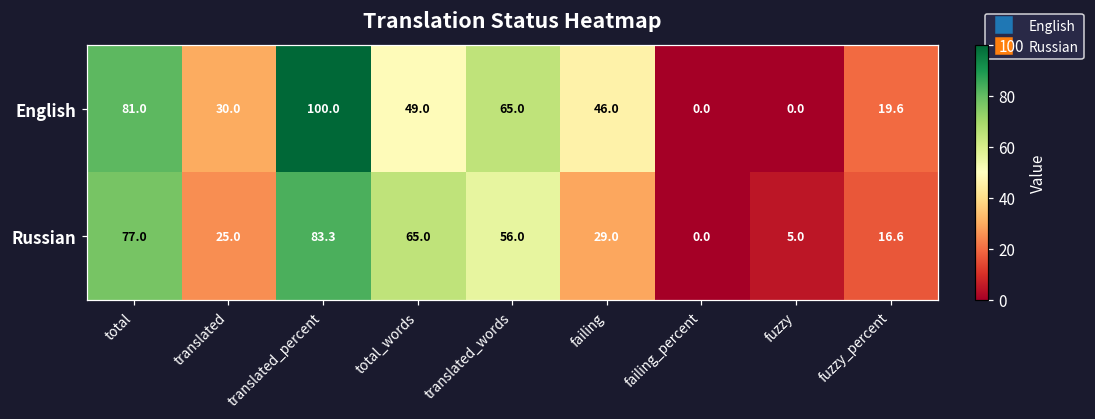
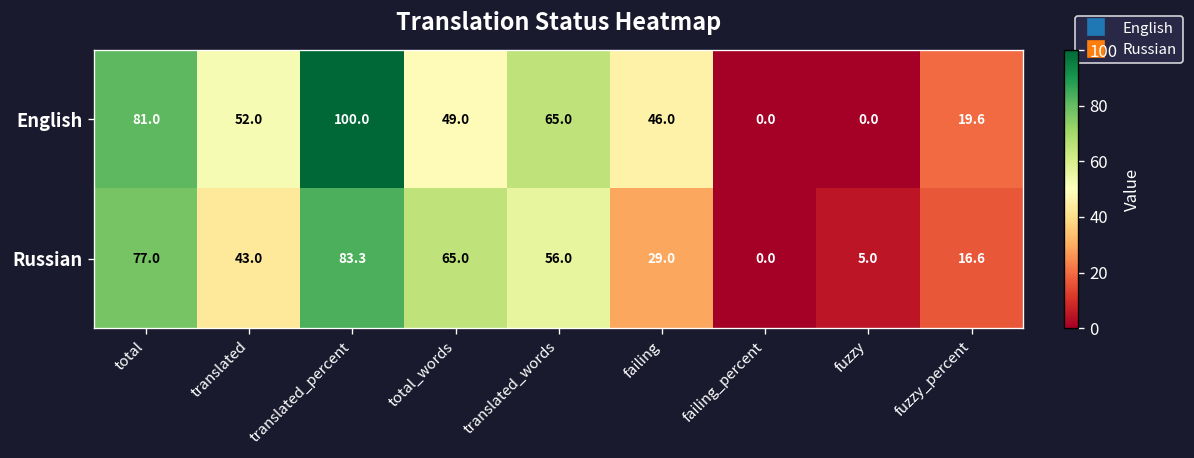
  {
    "English": {
      "total": 81.0,
-     "translated": 30.0,
+     "translated": 52.0,
      "translated_percent": 100.0,
      "total_words": 49.0,
      "translated_words": 65.0,
      "failing": 46.0,
      "failing_percent": 0.0,
      "fuzzy": 0.0,
      "fuzzy_percent": 19.6
    },
    "Russian": {
      "total": 77.0,
-     "translated": 25.0,
+     "translated": 43.0,
      "translated_percent": 83.3,
      "total_words": 65.0,
      "translated_words": 56.0,
      "failing": 29.0,
      "failing_percent": 0.0,
      "fuzzy": 5.0,
      "fuzzy_percent": 16.6
    }
  }
